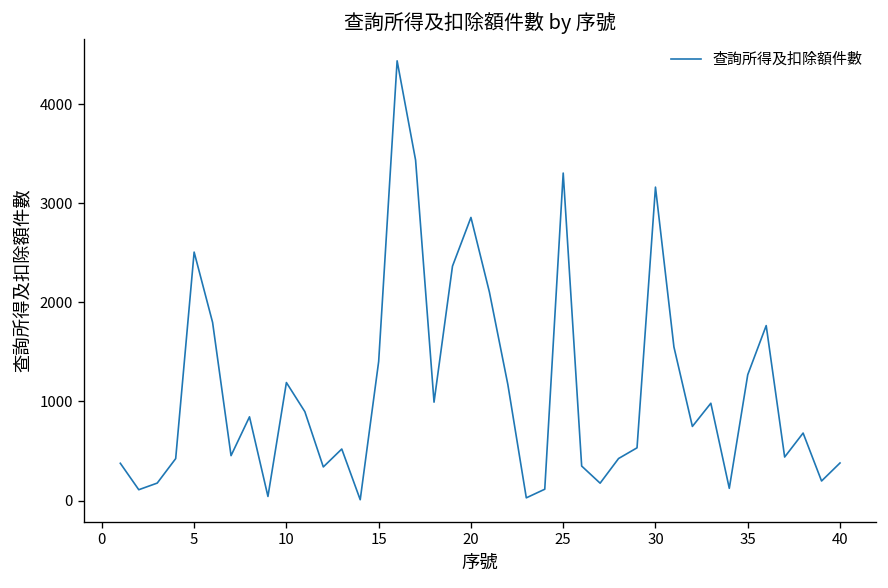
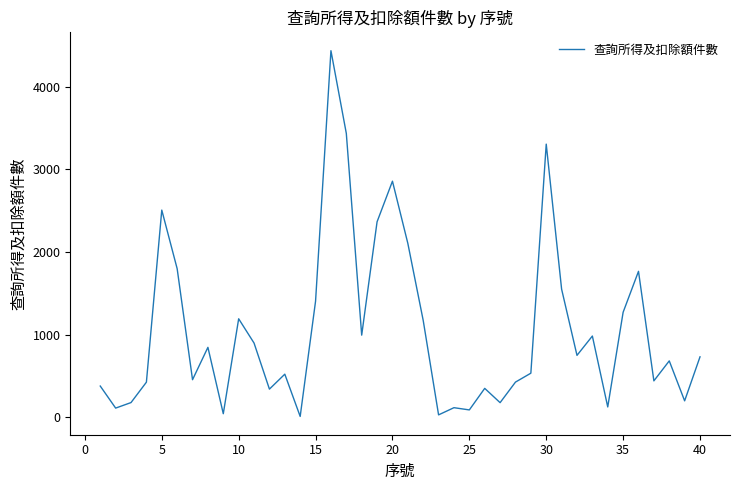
  {
    "5": 2500,
    "10": 1200,
    "15": 1400,
    "20": 2900,
-   "25": 3300,
-   "30": 3200,
+   "25": 100,
+   "30": 3300,
    "35": 1300,
-   "40": 400
+   "40": 700
  }
